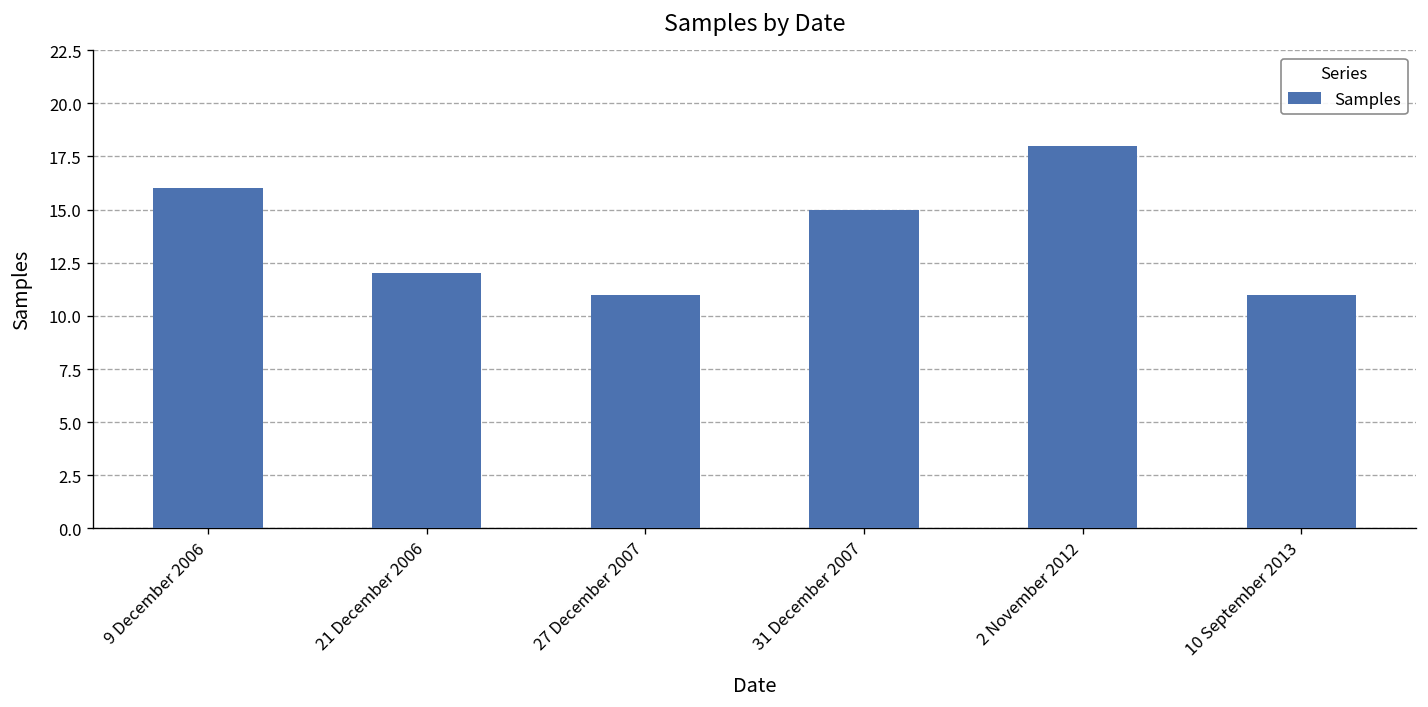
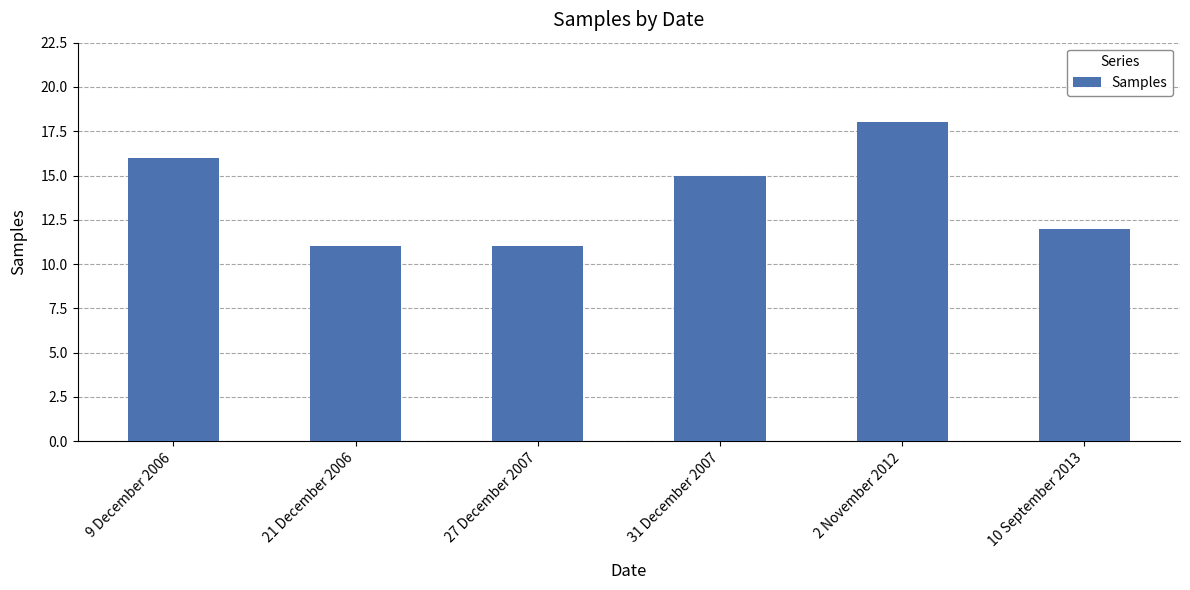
  {
    "9 December 2006": 16,
-   "21 December 2006": 12,
+   "21 December 2006": 11,
    "27 December 2007": 11,
    "31 December 2007": 15,
    "2 November 2012": 18,
-   "10 September 2013": 11
+   "10 September 2013": 12
  }
